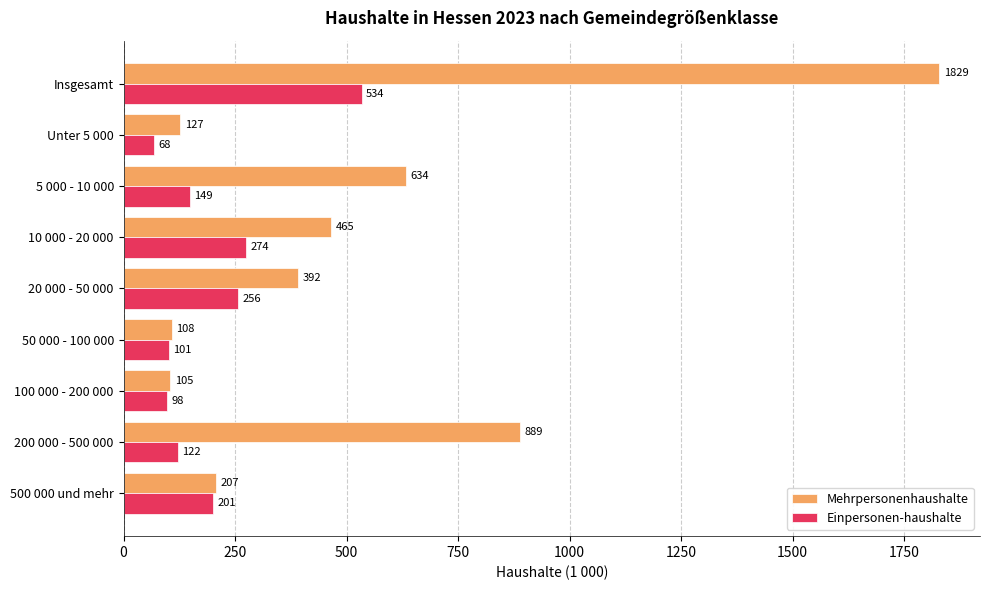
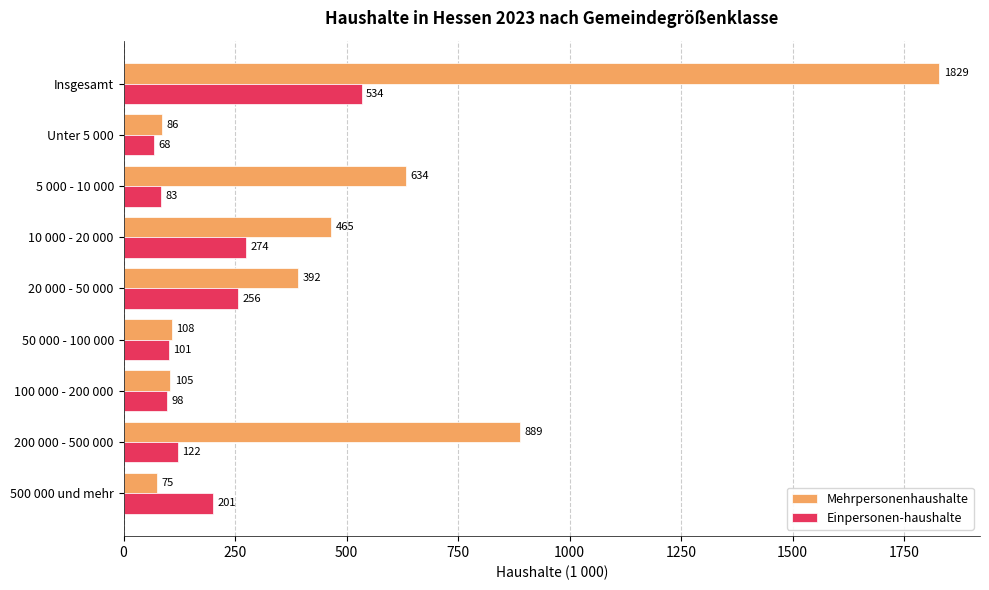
  {
    "Mehrpersonenhaushalte": {
      "Insgesamt": 1829,
-     "Unter 5 000": 127,
+     "Unter 5 000": 86,
      "5 000 - 10 000": 634,
      "10 000 - 20 000": 465,
      "20 000 - 50 000": 392,
      "50 000 - 100 000": 108,
      "100 000 - 200 000": 105,
      "200 000 - 500 000": 889,
-     "500 000 und mehr": 207
+     "500 000 und mehr": 75
    },
    "Einpersonen-haushalte": {
      "Insgesamt": 534,
      "Unter 5 000": 68,
-     "5 000 - 10 000": 149,
+     "5 000 - 10 000": 83,
      "10 000 - 20 000": 274,
      "20 000 - 50 000": 256,
      "50 000 - 100 000": 101,
      "100 000 - 200 000": 98,
      "200 000 - 500 000": 122,
      "500 000 und mehr": 201
    }
  }
